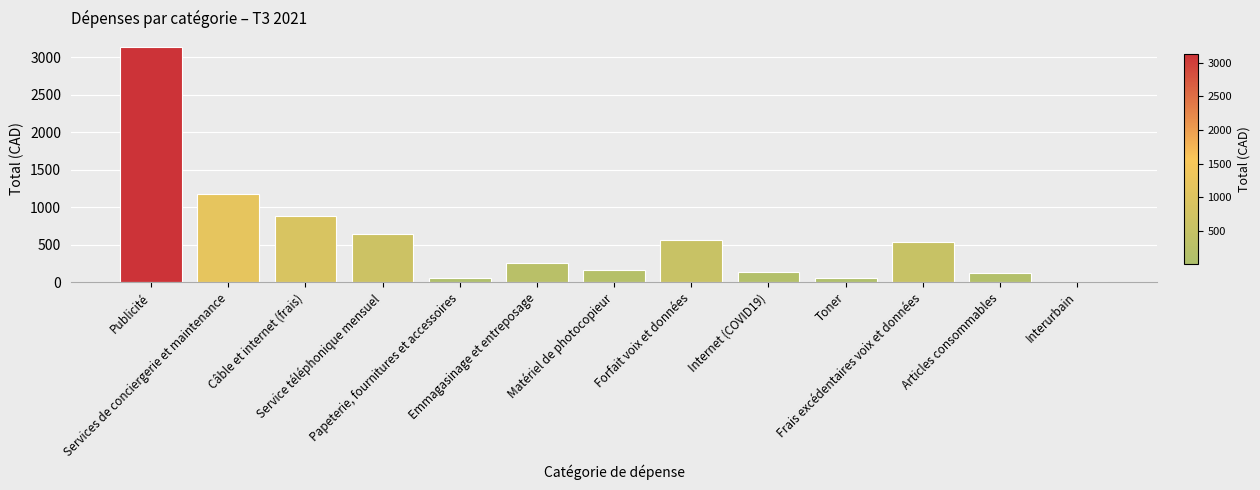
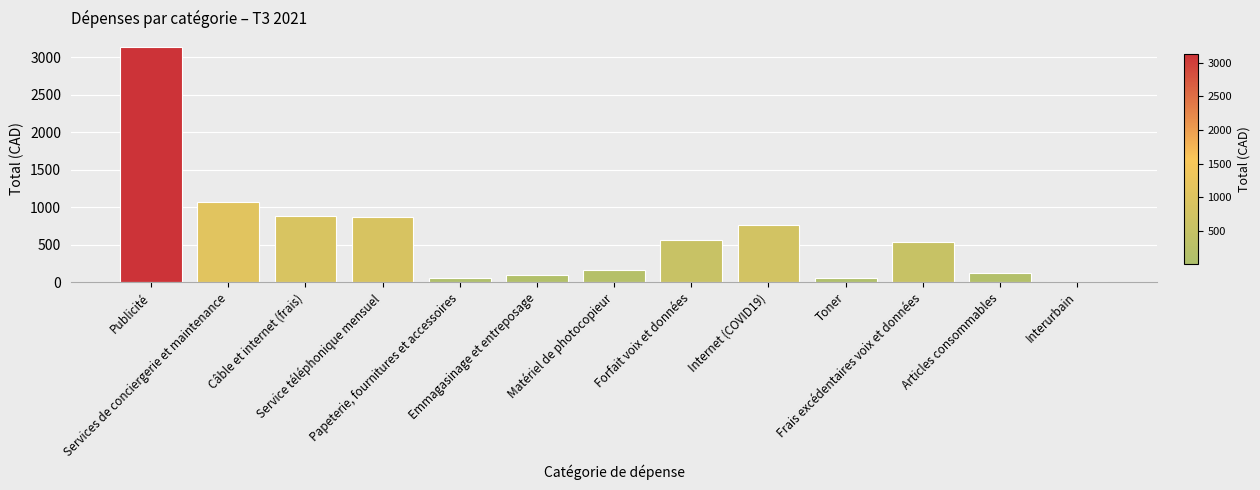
  {
    "Publicité": 3100,
-   "Services de conciergerie et maintenance": 1200,
+   "Services de conciergerie et maintenance": 1100,
    "Câble et internet (frais)": 900,
-   "Service téléphonique mensuel": 600,
+   "Service téléphonique mensuel": 900,
    "Papeterie, fournitures et accessoires": 100,
-   "Emmagasinage et entreposage": 300,
+   "Emmagasinage et entreposage": 100,
    "Matériel de photocopieur": 200,
    "Forfait voix et données": 600,
-   "Internet (COVID19)": 100,
+   "Internet (COVID19)": 800,
    "Toner": 100,
    "Frais excédentaires voix et données": 500,
    "Articles consommables": 100
  }
